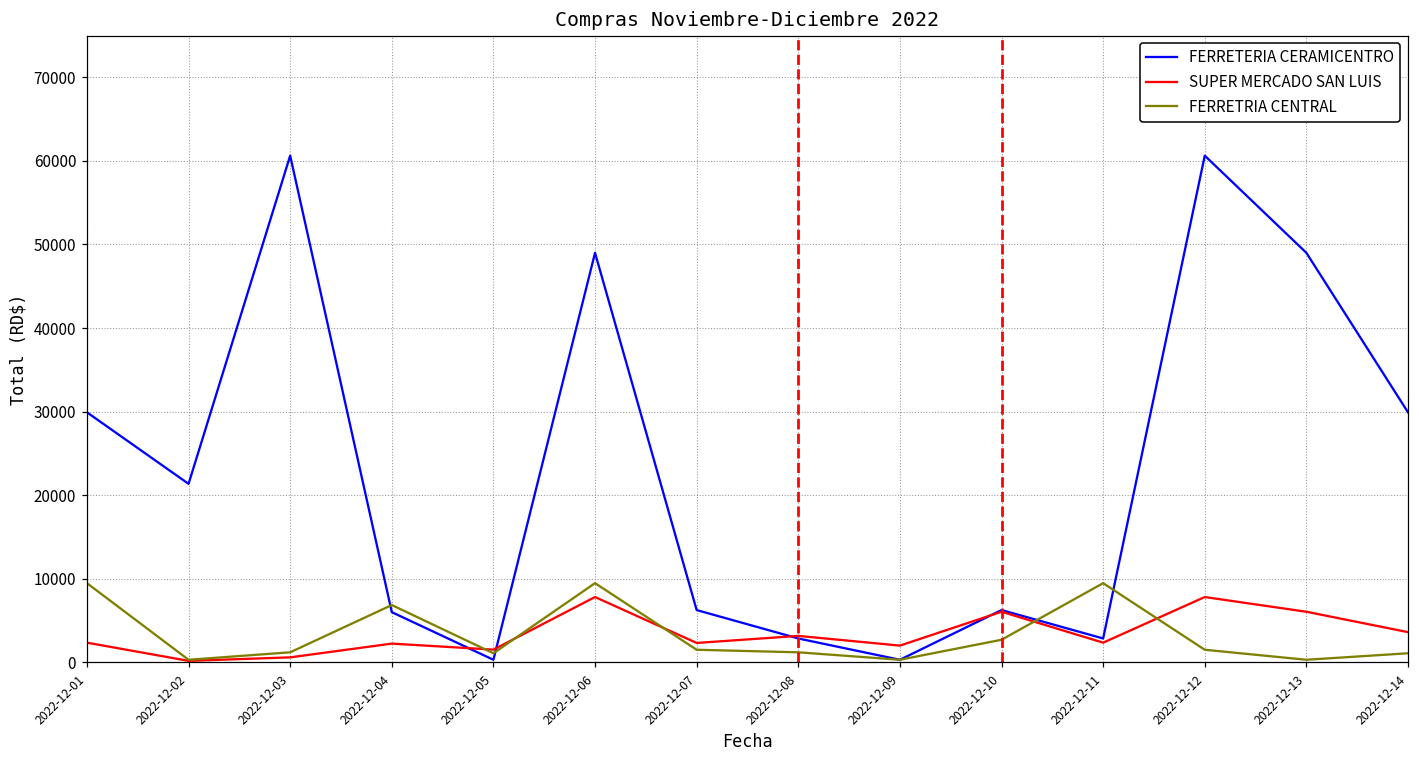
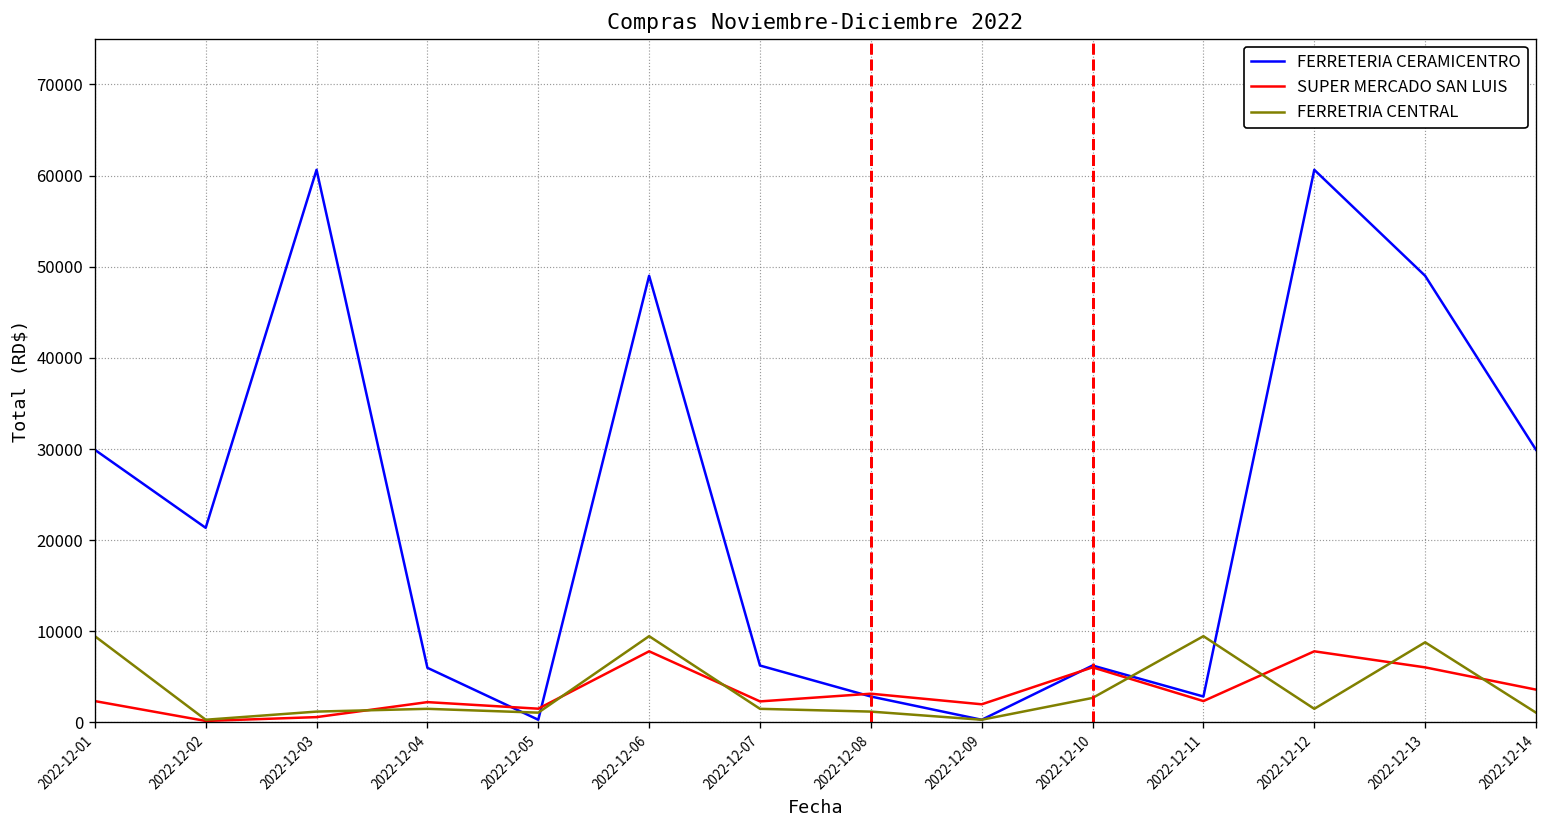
  {
    "FERRETERIA CERAMICENTRO": {
      "2022-12-01": 30000,
      "2022-12-02": 21000,
      "2022-12-03": 61000,
      "2022-12-04": 6000,
      "2022-12-05": 0,
      "2022-12-06": 49000,
      "2022-12-07": 6000,
      "2022-12-11": 3000,
      "2022-12-12": 61000,
      "2022-12-13": 49000,
      "2022-12-14": 30000
    },
    "SUPER MERCADO SAN LUIS": {
      "2022-12-01": 2000,
      "2022-12-03": 1000,
      "2022-12-04": 2000,
      "2022-12-05": 2000,
      "2022-12-06": 8000,
      "2022-12-07": 2000,
      "2022-12-09": 2000,
      "2022-12-11": 2000,
      "2022-12-12": 8000,
      "2022-12-13": 6000,
      "2022-12-14": 4000
    },
    "FERRETRIA CENTRAL": {
      "2022-12-01": 9000,
      "2022-12-03": 1000,
-     "2022-12-04": 7000,
+     "2022-12-04": 2000,
      "2022-12-05": 1000,
      "2022-12-06": 9000,
      "2022-12-07": 2000,
      "2022-12-08": 1000,
      "2022-12-10": 3000,
      "2022-12-11": 9000,
      "2022-12-12": 2000,
-     "2022-12-13": 0,
+     "2022-12-13": 9000,
      "2022-12-14": 1000
    }
  }
